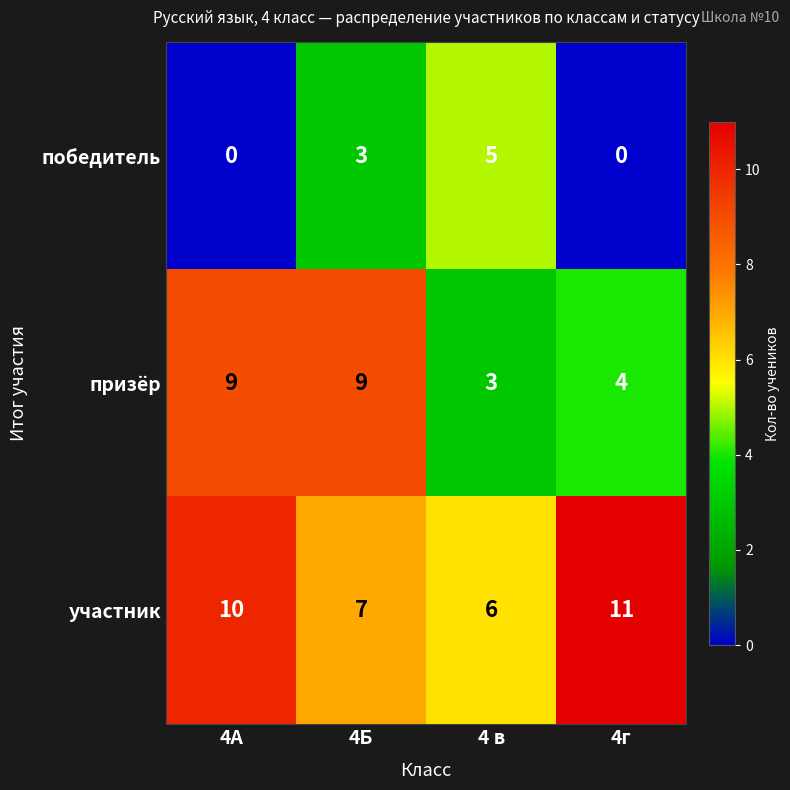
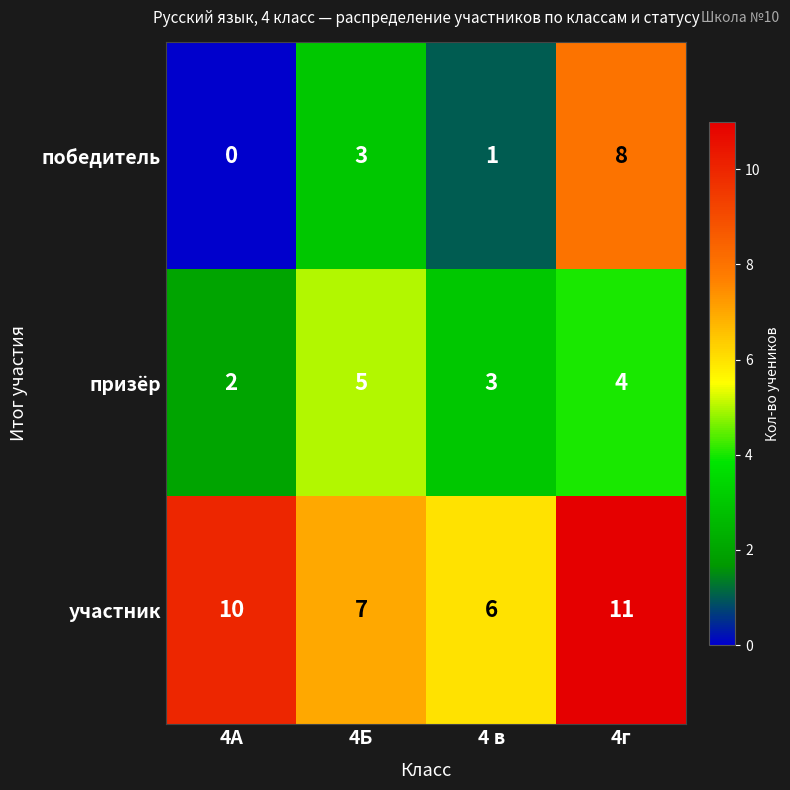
  {
    "победитель": {
      "4А": 0,
      "4Б": 3,
-     "4 в": 5,
-     "4г": 0
+     "4 в": 1,
+     "4г": 8
    },
    "призёр": {
-     "4А": 9,
-     "4Б": 9,
+     "4А": 2,
+     "4Б": 5,
      "4 в": 3,
      "4г": 4
    },
    "участник": {
      "4А": 10,
      "4Б": 7,
      "4 в": 6,
      "4г": 11
    }
  }
